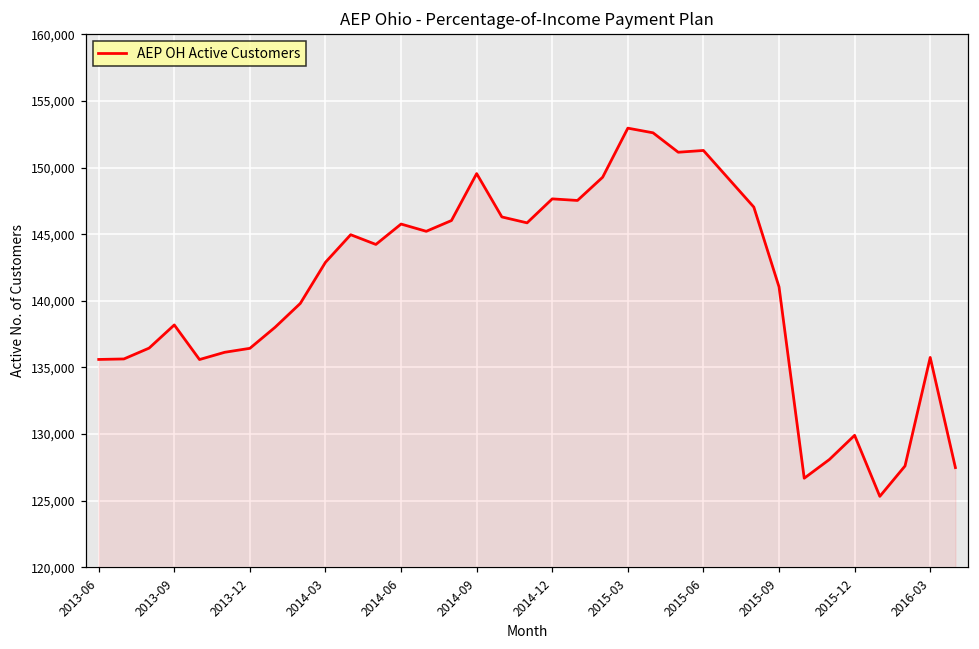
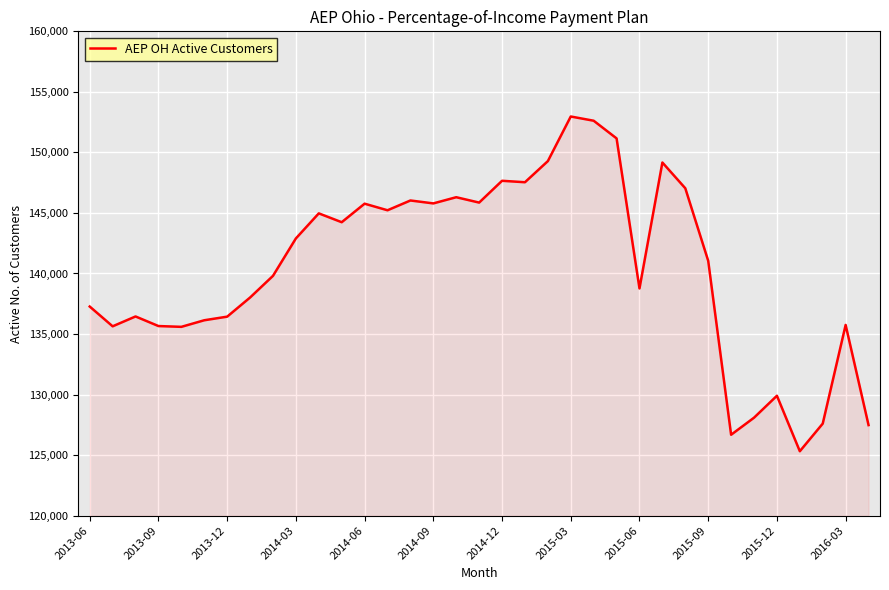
  {
-   "2013-06": "135,600",
-   "2013-09": "138,200",
+   "2013-06": "137,300",
+   "2013-09": "135,700",
    "2013-12": "136,400",
    "2014-03": "142,900",
    "2014-06": "145,800",
-   "2014-09": "149,600",
+   "2014-09": "145,800",
    "2014-12": "147,700",
    "2015-03": "153,000",
-   "2015-06": "151,300",
+   "2015-06": "138,800",
    "2015-09": "141,000",
    "2015-12": "129,900",
    "2016-03": "135,800"
  }
